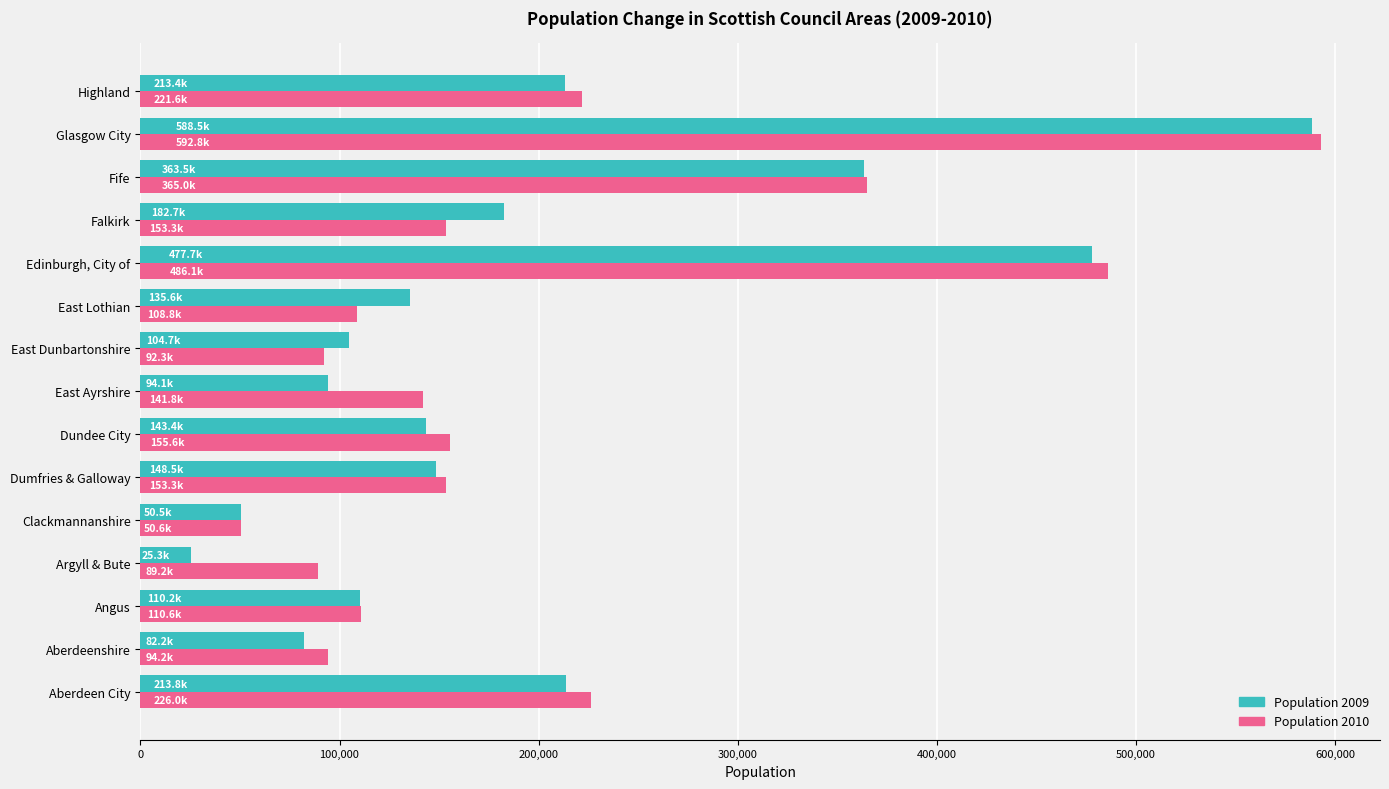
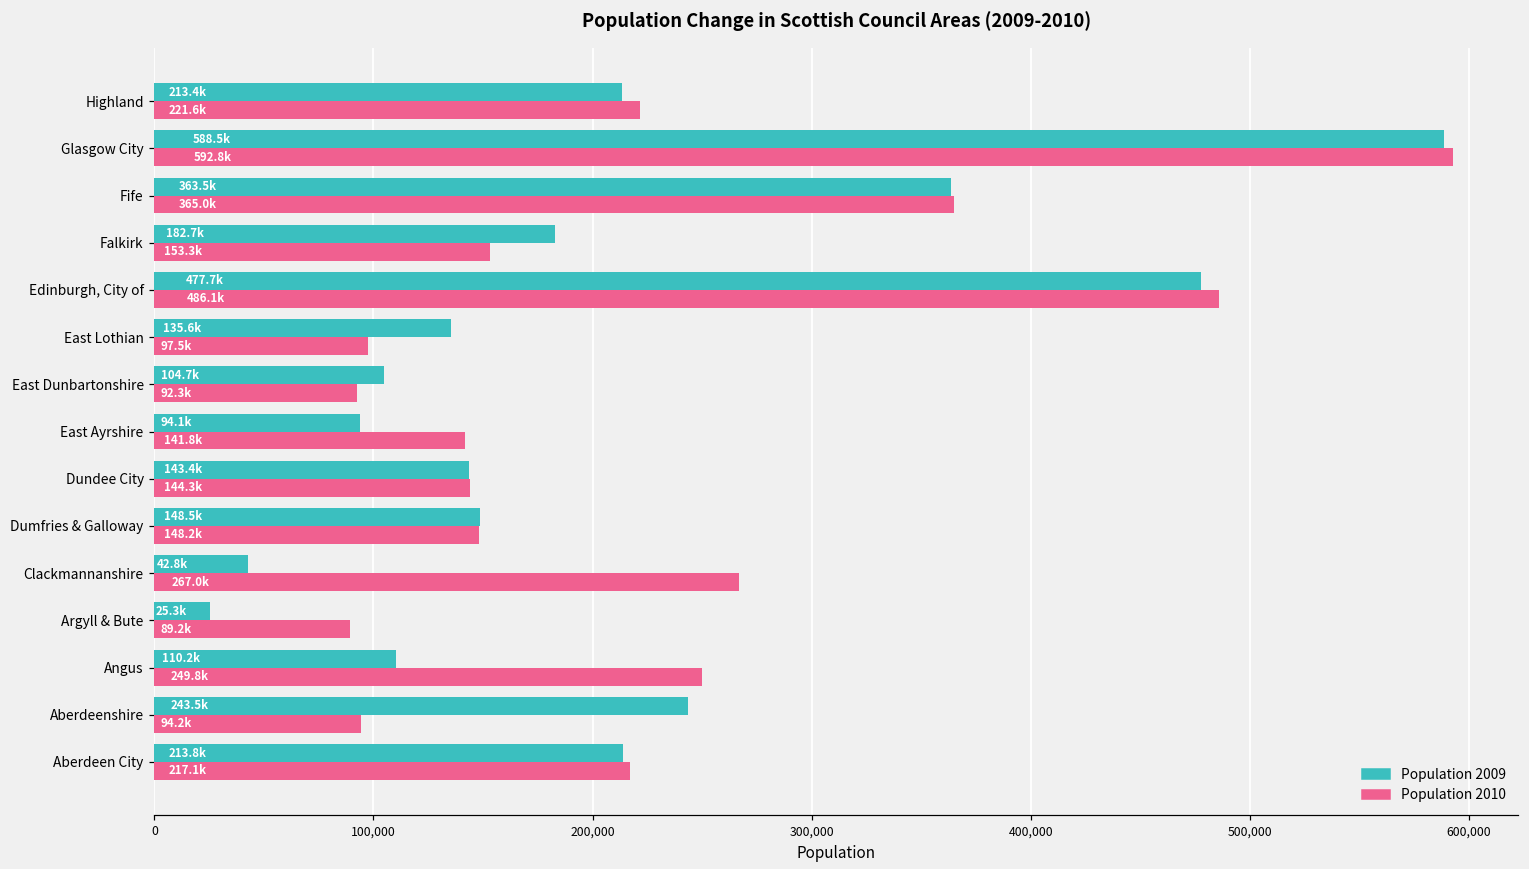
  {
    "Population 2009": {
      "Highland": "213.4k",
      "Glasgow City": "588.5k",
      "Fife": "363.5k",
      "Falkirk": "182.7k",
      "Edinburgh, City of": "477.7k",
      "East Lothian": "135.6k",
      "East Dunbartonshire": "104.7k",
      "East Ayrshire": "94.1k",
      "Dundee City": "143.4k",
      "Dumfries & Galloway": "148.5k",
-     "Clackmannanshire": "50.5k",
+     "Clackmannanshire": "42.8k",
      "Argyll & Bute": "25.3k",
      "Angus": "110.2k",
-     "Aberdeenshire": "82.2k",
+     "Aberdeenshire": "243.5k",
      "Aberdeen City": "213.8k"
    },
    "Population 2010": {
      "Highland": "221.6k",
      "Glasgow City": "592.8k",
      "Fife": "365.0k",
      "Falkirk": "153.3k",
      "Edinburgh, City of": "486.1k",
-     "East Lothian": "108.8k",
+     "East Lothian": "97.5k",
      "East Dunbartonshire": "92.3k",
      "East Ayrshire": "141.8k",
-     "Dundee City": "155.6k",
-     "Dumfries & Galloway": "153.3k",
-     "Clackmannanshire": "50.6k",
+     "Dundee City": "144.3k",
+     "Dumfries & Galloway": "148.2k",
+     "Clackmannanshire": "267.0k",
      "Argyll & Bute": "89.2k",
-     "Angus": "110.6k",
+     "Angus": "249.8k",
      "Aberdeenshire": "94.2k",
-     "Aberdeen City": "226.0k"
+     "Aberdeen City": "217.1k"
    }
  }
